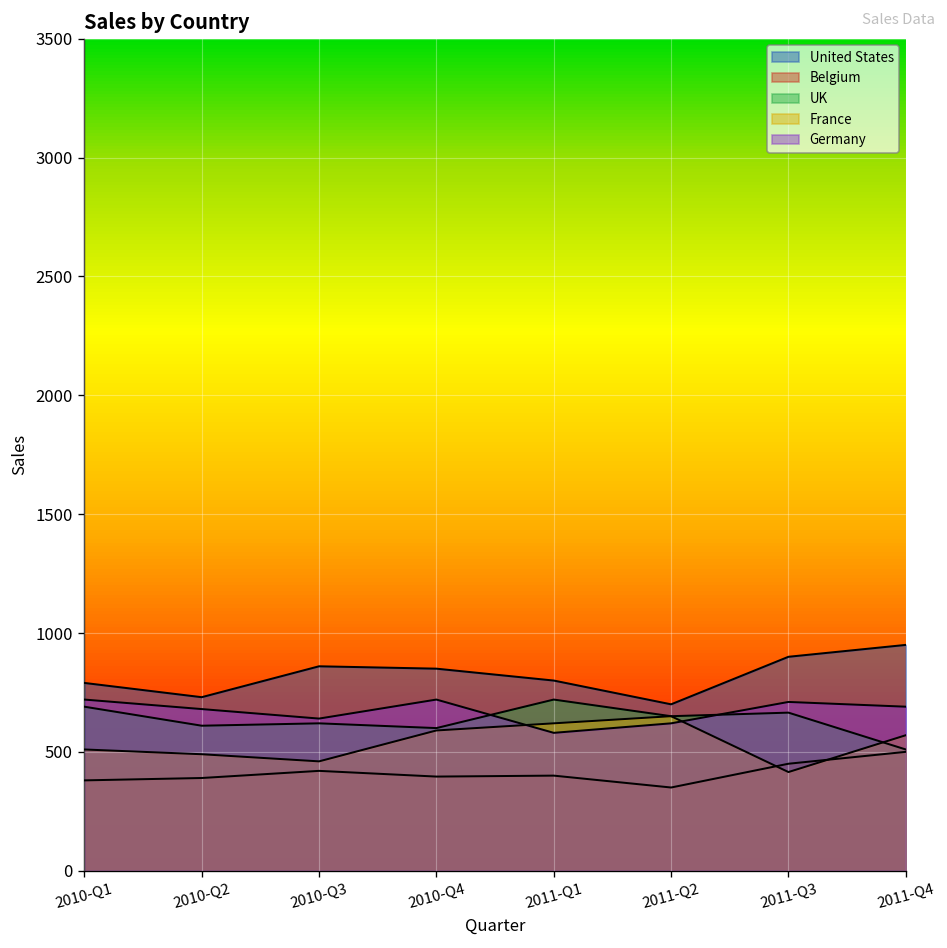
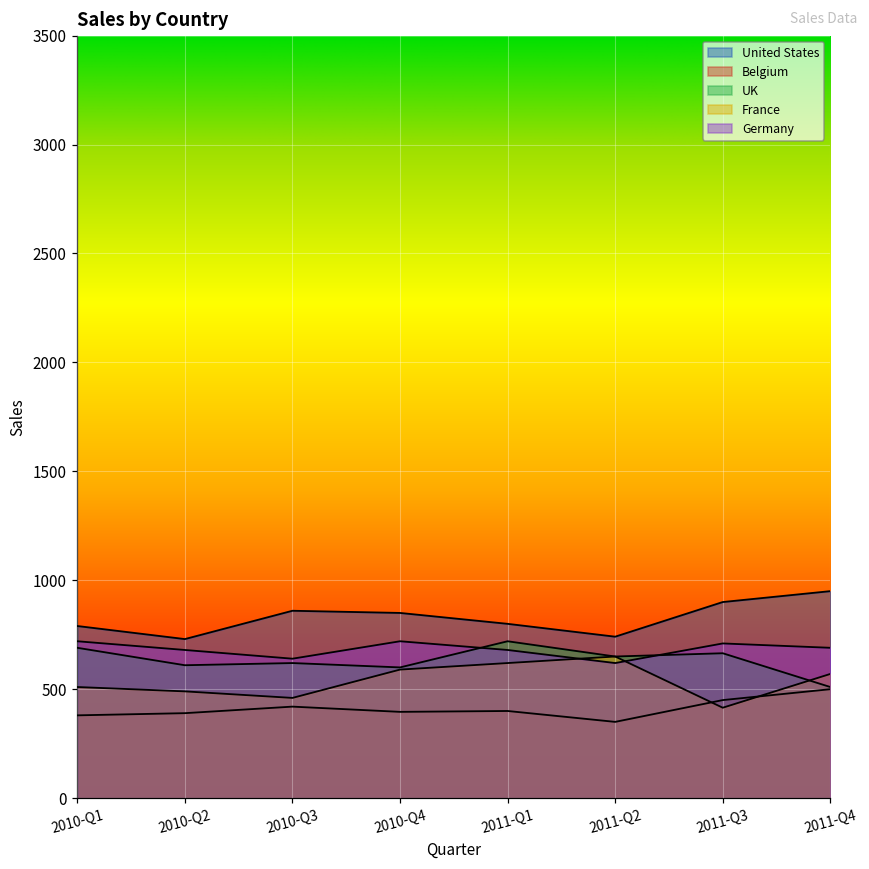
  {
    "United States": {
      "2010-Q1": 790,
      "2010-Q2": 730,
      "2010-Q3": 860,
      "2010-Q4": 850,
      "2011-Q1": 800,
-     "2011-Q2": 700,
+     "2011-Q2": 740,
      "2011-Q3": 900,
      "2011-Q4": 950
    },
    "Belgium": {
      "2010-Q1": 380,
      "2010-Q2": 390,
      "2010-Q3": 420,
      "2010-Q4": 400,
      "2011-Q1": 400,
      "2011-Q2": 350,
      "2011-Q3": 450
    },
    "UK": {
      "2010-Q1": 690,
      "2010-Q2": 610,
      "2010-Q3": 620,
      "2011-Q1": 720,
      "2011-Q3": 670
    },
    "France": {
      "2010-Q1": 510,
      "2010-Q2": 490,
      "2010-Q3": 460,
      "2011-Q1": 620,
      "2011-Q3": 420,
      "2011-Q4": 570
    },
    "Germany": {
      "2010-Q1": 720,
      "2010-Q2": 680,
      "2010-Q3": 640,
      "2010-Q4": 720,
-     "2011-Q1": 580,
+     "2011-Q1": 680,
      "2011-Q2": 620,
      "2011-Q3": 710,
      "2011-Q4": 690
    }
  }
